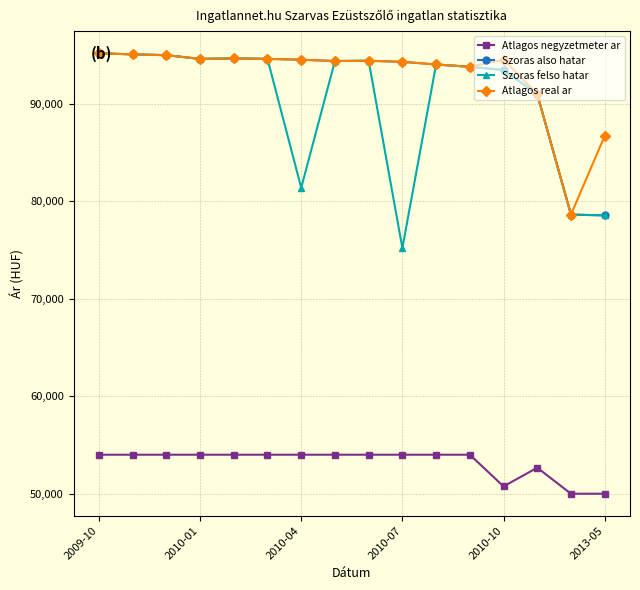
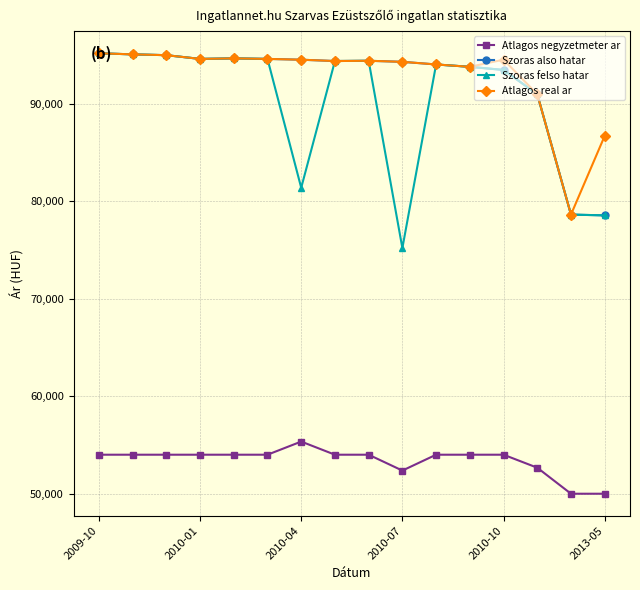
  {
    "Atlagos negyzetmeter ar": {
      "2009-10": "54,000",
      "2010-01": "54,000",
-     "2010-04": "54,000",
-     "2010-07": "54,000",
-     "2010-10": "51,000",
+     "2010-04": "55,000",
+     "2010-07": "52,000",
+     "2010-10": "54,000",
      "2013-05": "50,000"
    },
    "Szoras felso hatar": {
      "2010-04": "81,000",
      "2010-07": "75,000"
    },
    "Atlagos real ar": {
      "2013-05": "87,000"
    }
  }
